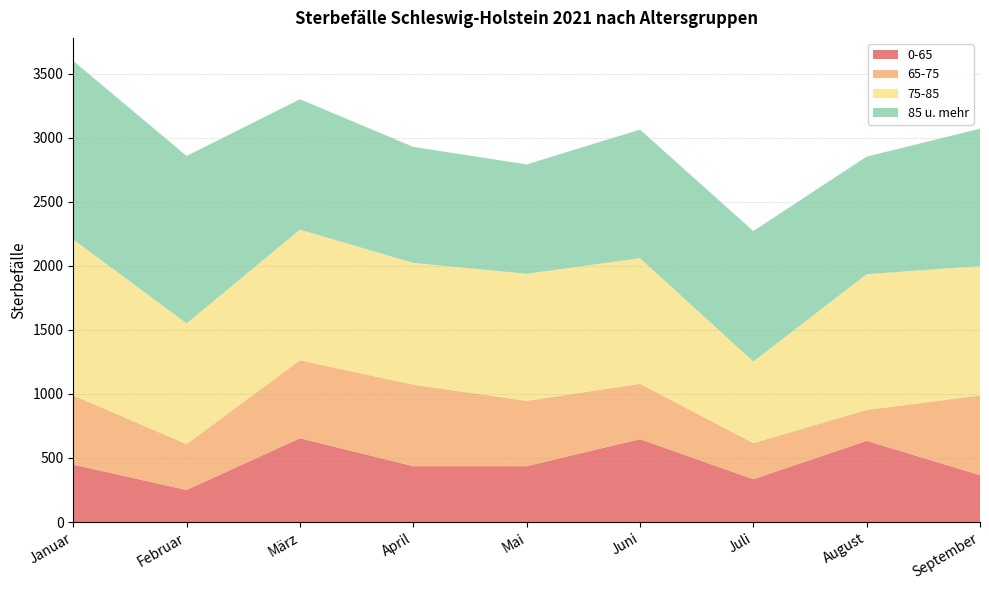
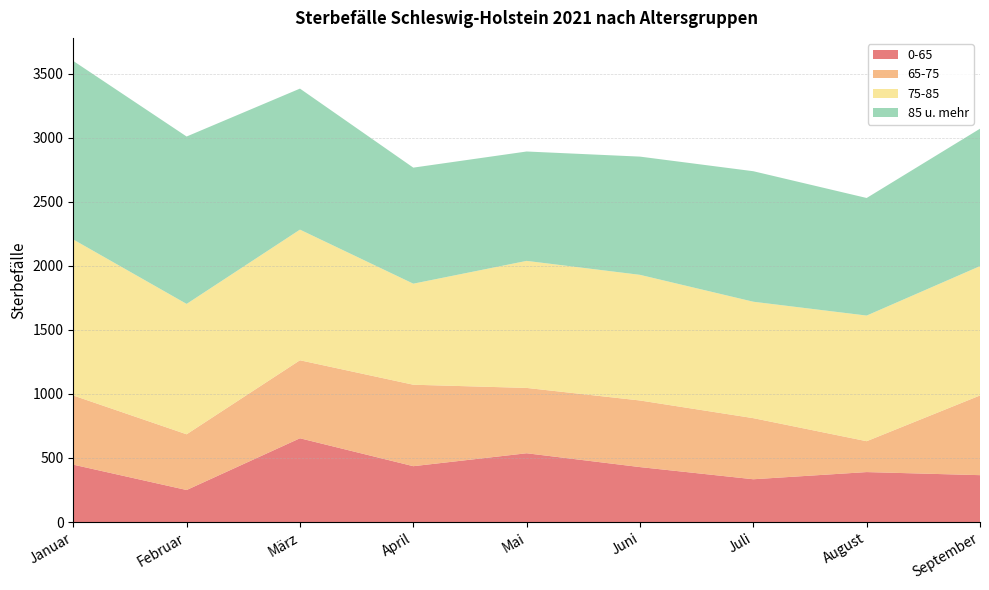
  {
    "0-65": {
      "Januar": 450,
      "Februar": 250,
      "März": 650,
      "April": 440,
-     "Mai": 440,
-     "Juni": 650,
+     "Mai": 540,
+     "Juni": 430,
      "Juli": 330,
-     "August": 630,
+     "August": 390,
      "September": 370
    },
    "65-75": {
      "Januar": 540,
-     "Februar": 360,
+     "Februar": 440,
      "März": 610,
      "April": 640,
      "Mai": 510,
-     "Juni": 430,
-     "Juli": 280,
+     "Juni": 520,
+     "Juli": 480,
      "August": 240,
      "September": 620
    },
    "75-85": {
      "Januar": 1220,
-     "Februar": 940,
+     "Februar": 1020,
      "März": 1020,
-     "April": 950,
+     "April": 790,
      "Mai": 990,
      "Juni": 980,
-     "Juli": 640,
-     "August": 1060,
+     "Juli": 910,
+     "August": 980,
      "September": 1010
    },
    "85 u. mehr": {
      "Januar": 1390,
      "Februar": 1310,
-     "März": 1020,
+     "März": 1100,
      "April": 910,
      "Mai": 850,
-     "Juni": 1000,
+     "Juni": 920,
      "Juli": 1020,
      "August": 920,
      "September": 1070
    }
  }
